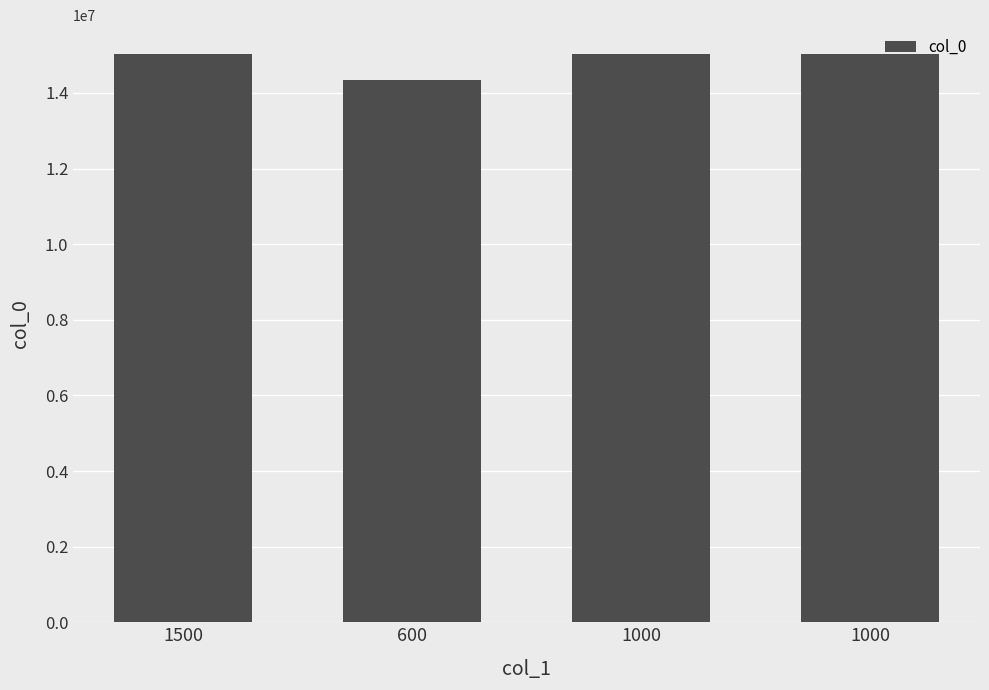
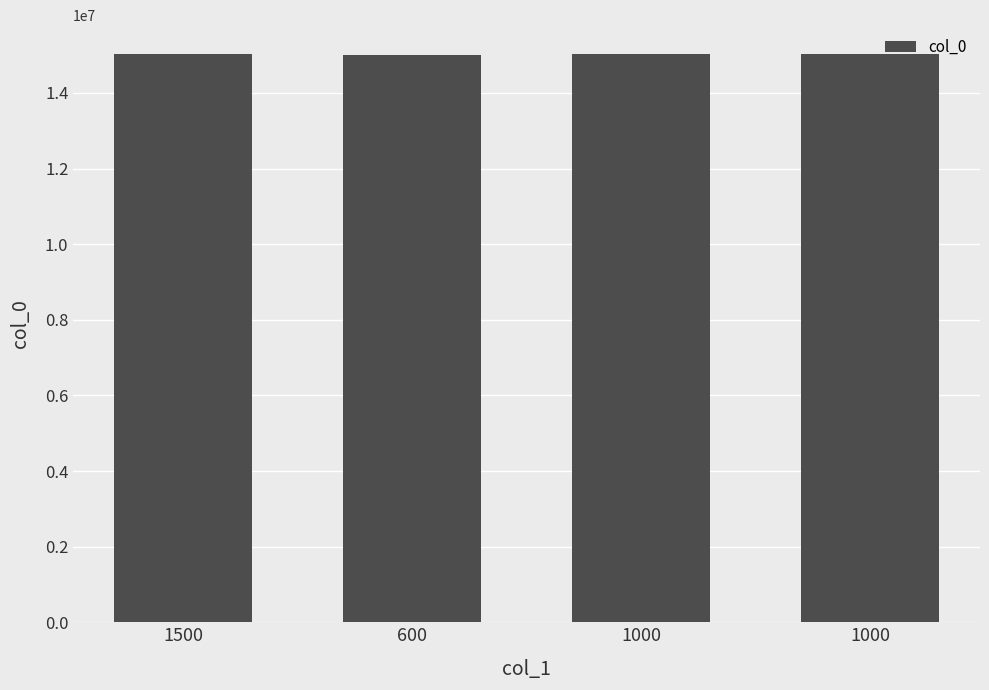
  {
    "1500": 15000000,
-   "600": 14300000
+   "600": 15000000
  }
